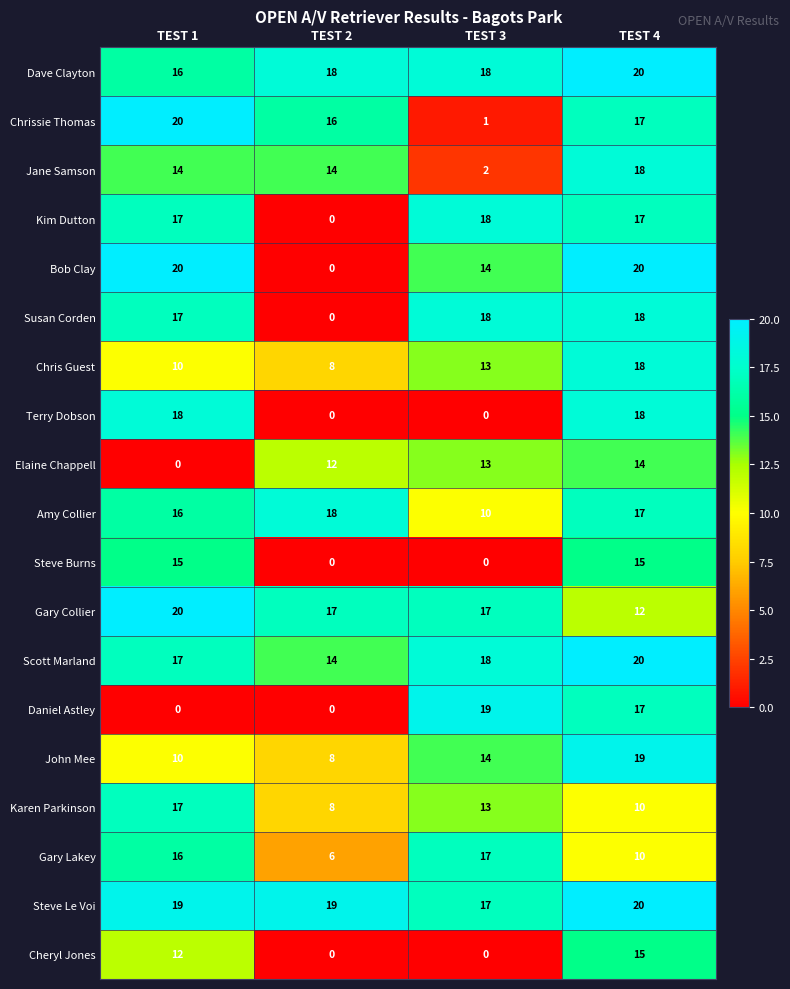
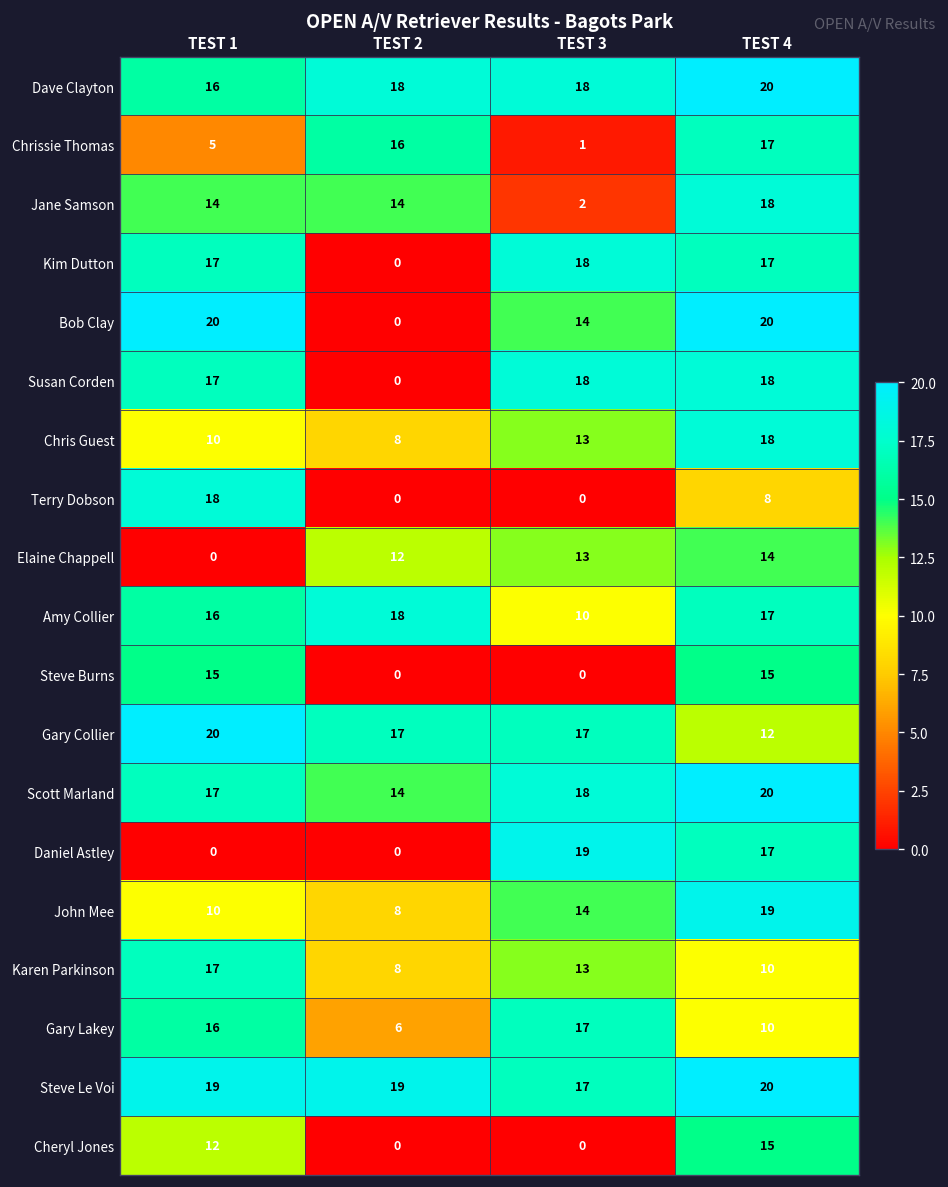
  {
    "Dave Clayton": {
      "TEST 1": 16,
      "TEST 2": 18,
      "TEST 3": 18,
      "TEST 4": 20
    },
    "Chrissie Thomas": {
-     "TEST 1": 20,
+     "TEST 1": 5,
      "TEST 2": 16,
      "TEST 3": 1,
      "TEST 4": 17
    },
    "Jane Samson": {
      "TEST 1": 14,
      "TEST 2": 14,
      "TEST 3": 2,
      "TEST 4": 18
    },
    "Kim Dutton": {
      "TEST 1": 17,
      "TEST 2": 0,
      "TEST 3": 18,
      "TEST 4": 17
    },
    "Bob Clay": {
      "TEST 1": 20,
      "TEST 2": 0,
      "TEST 3": 14,
      "TEST 4": 20
    },
    "Susan Corden": {
      "TEST 1": 17,
      "TEST 2": 0,
      "TEST 3": 18,
      "TEST 4": 18
    },
    "Chris Guest": {
      "TEST 1": 10,
      "TEST 2": 8,
      "TEST 3": 13,
      "TEST 4": 18
    },
    "Terry Dobson": {
      "TEST 1": 18,
      "TEST 2": 0,
      "TEST 3": 0,
-     "TEST 4": 18
+     "TEST 4": 8
    },
    "Elaine Chappell": {
      "TEST 1": 0,
      "TEST 2": 12,
      "TEST 3": 13,
      "TEST 4": 14
    },
    "Amy Collier": {
      "TEST 1": 16,
      "TEST 2": 18,
      "TEST 3": 10,
      "TEST 4": 17
    },
    "Steve Burns": {
      "TEST 1": 15,
      "TEST 2": 0,
      "TEST 3": 0,
      "TEST 4": 15
    },
    "Gary Collier": {
      "TEST 1": 20,
      "TEST 2": 17,
      "TEST 3": 17,
      "TEST 4": 12
    },
    "Scott Marland": {
      "TEST 1": 17,
      "TEST 2": 14,
      "TEST 3": 18,
      "TEST 4": 20
    },
    "Daniel Astley": {
      "TEST 1": 0,
      "TEST 2": 0,
      "TEST 3": 19,
      "TEST 4": 17
    },
    "John Mee": {
      "TEST 1": 10,
      "TEST 2": 8,
      "TEST 3": 14,
      "TEST 4": 19
    },
    "Karen Parkinson": {
      "TEST 1": 17,
      "TEST 2": 8,
      "TEST 3": 13,
      "TEST 4": 10
    },
    "Gary Lakey": {
      "TEST 1": 16,
      "TEST 2": 6,
      "TEST 3": 17,
      "TEST 4": 10
    },
    "Steve Le Voi": {
      "TEST 1": 19,
      "TEST 2": 19,
      "TEST 3": 17,
      "TEST 4": 20
    },
    "Cheryl Jones": {
      "TEST 1": 12,
      "TEST 2": 0,
      "TEST 3": 0,
      "TEST 4": 15
    }
  }
